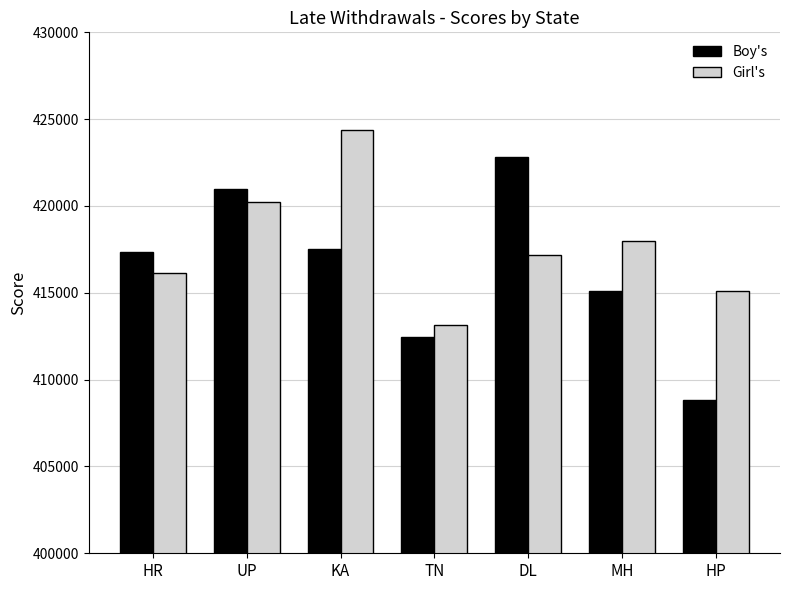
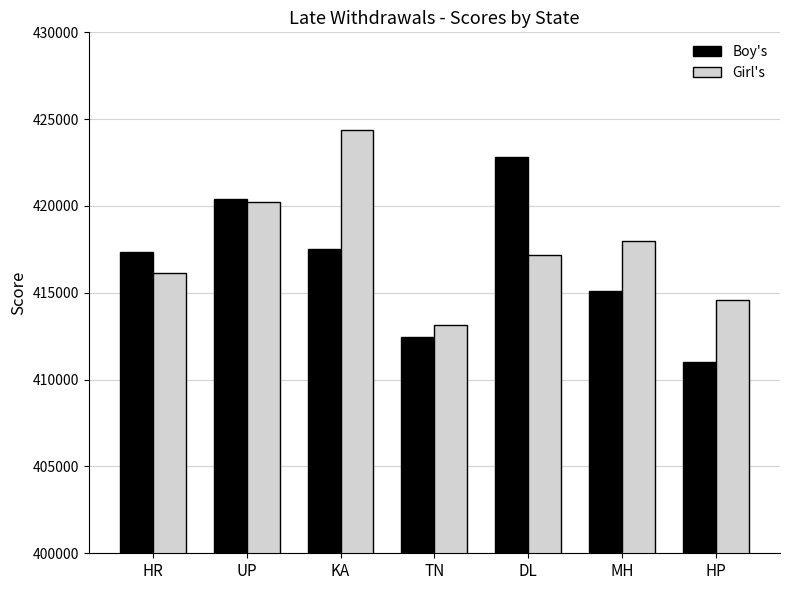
  {
    "Boy's": {
      "HR": 417300,
-     "UP": 421000,
+     "UP": 420400,
      "KA": 417500,
      "TN": 412400,
      "DL": 422800,
      "MH": 415100,
-     "HP": 408900
+     "HP": 411000
    },
    "Girl's": {
      "HR": 416100,
      "UP": 420200,
      "KA": 424400,
      "TN": 413200,
      "DL": 417200,
      "MH": 418000,
-     "HP": 415100
+     "HP": 414600
    }
  }
